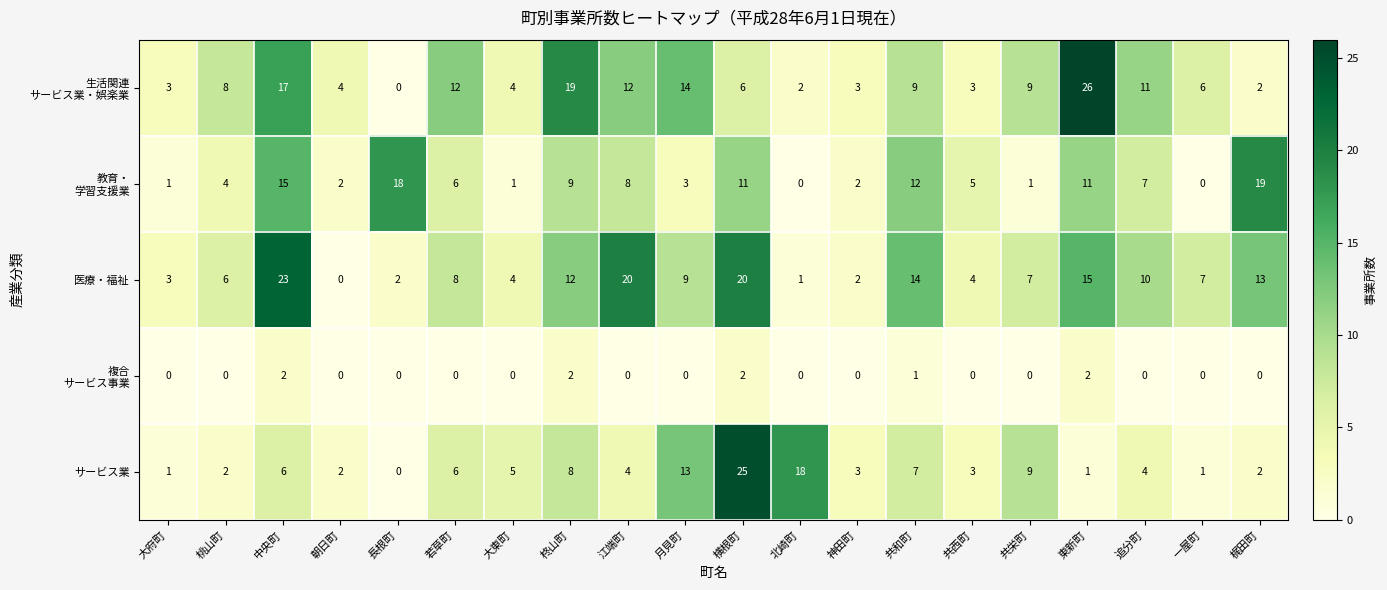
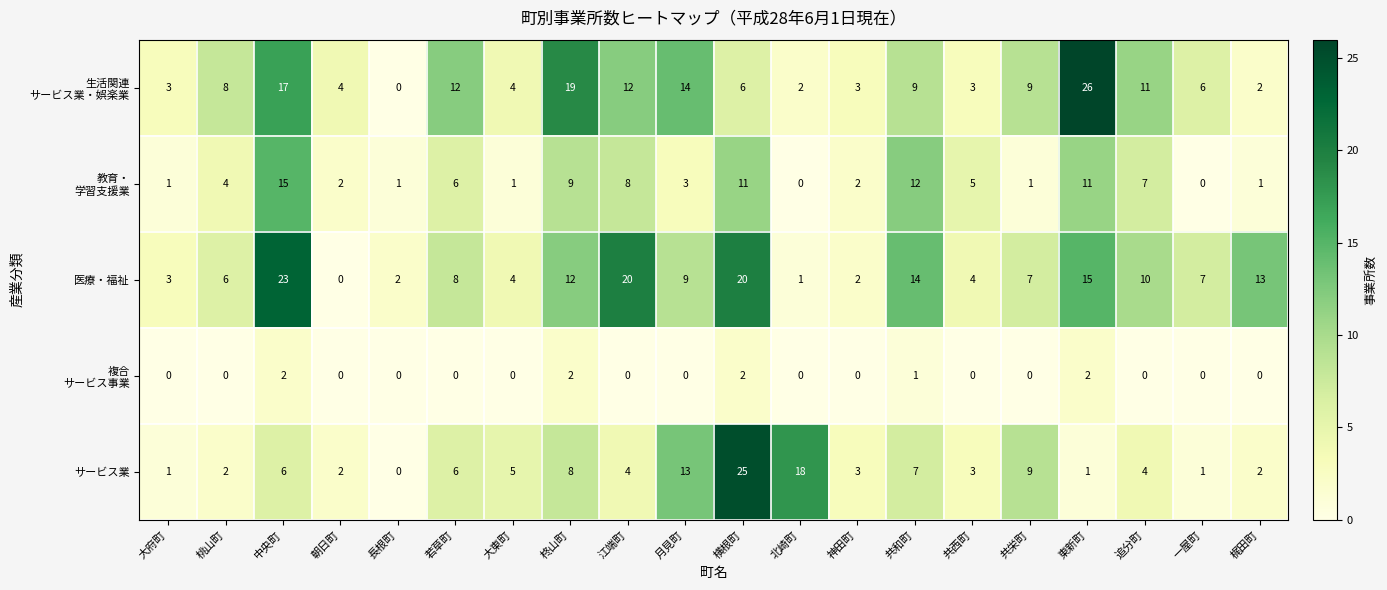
  {
    "生活関連 サービス業・娯楽業": {
      "大府町": 3,
      "桃山町": 8,
      "中央町": 17,
      "朝日町": 4,
      "長根町": 0,
      "若草町": 12,
      "大東町": 4,
      "柊山町": 19,
      "江端町": 12,
      "月見町": 14,
      "横根町": 6,
      "北崎町": 2,
      "神田町": 3,
      "共和町": 9,
      "共西町": 3,
      "共栄町": 9,
      "東新町": 26,
      "追分町": 11,
      "一屋町": 6,
      "梶田町": 2
    },
    "教育・ 学習支援業": {
      "大府町": 1,
      "桃山町": 4,
      "中央町": 15,
      "朝日町": 2,
-     "長根町": 18,
+     "長根町": 1,
      "若草町": 6,
      "大東町": 1,
      "柊山町": 9,
      "江端町": 8,
      "月見町": 3,
      "横根町": 11,
      "北崎町": 0,
      "神田町": 2,
      "共和町": 12,
      "共西町": 5,
      "共栄町": 1,
      "東新町": 11,
      "追分町": 7,
      "一屋町": 0,
-     "梶田町": 19
+     "梶田町": 1
    },
    "医療・福祉": {
      "大府町": 3,
      "桃山町": 6,
      "中央町": 23,
      "朝日町": 0,
      "長根町": 2,
      "若草町": 8,
      "大東町": 4,
      "柊山町": 12,
      "江端町": 20,
      "月見町": 9,
      "横根町": 20,
      "北崎町": 1,
      "神田町": 2,
      "共和町": 14,
      "共西町": 4,
      "共栄町": 7,
      "東新町": 15,
      "追分町": 10,
      "一屋町": 7,
      "梶田町": 13
    },
    "複合 サービス事業": {
      "大府町": 0,
      "桃山町": 0,
      "中央町": 2,
      "朝日町": 0,
      "長根町": 0,
      "若草町": 0,
      "大東町": 0,
      "柊山町": 2,
      "江端町": 0,
      "月見町": 0,
      "横根町": 2,
      "北崎町": 0,
      "神田町": 0,
      "共和町": 1,
      "共西町": 0,
      "共栄町": 0,
      "東新町": 2,
      "追分町": 0,
      "一屋町": 0,
      "梶田町": 0
    },
    "サービス業": {
      "大府町": 1,
      "桃山町": 2,
      "中央町": 6,
      "朝日町": 2,
      "長根町": 0,
      "若草町": 6,
      "大東町": 5,
      "柊山町": 8,
      "江端町": 4,
      "月見町": 13,
      "横根町": 25,
      "北崎町": 18,
      "神田町": 3,
      "共和町": 7,
      "共西町": 3,
      "共栄町": 9,
      "東新町": 1,
      "追分町": 4,
      "一屋町": 1,
      "梶田町": 2
    }
  }
